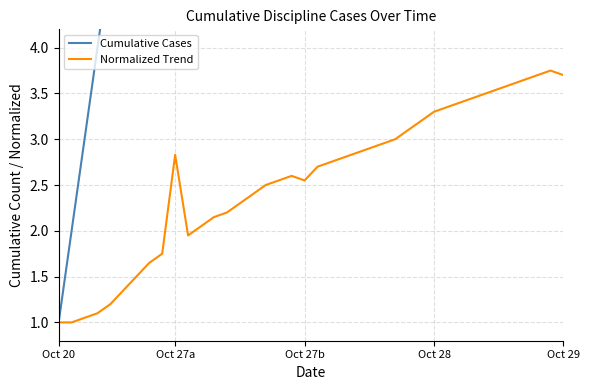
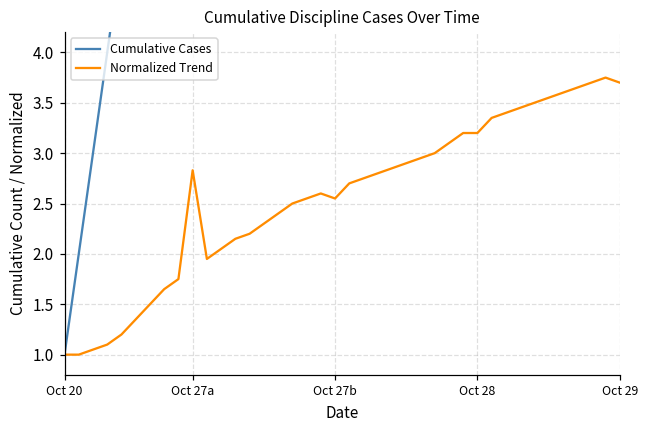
  {
    "Normalized Trend": {
      "Oct 27a": 2.8,
      "Oct 27b": 2.6,
-     "Oct 28": 3.3,
+     "Oct 28": 3.2,
      "Oct 29": 3.7
    }
  }
